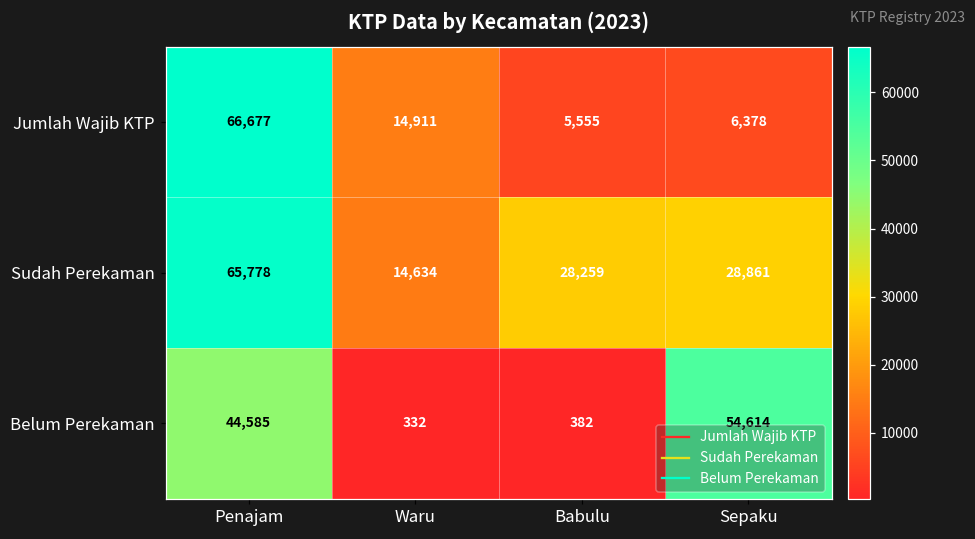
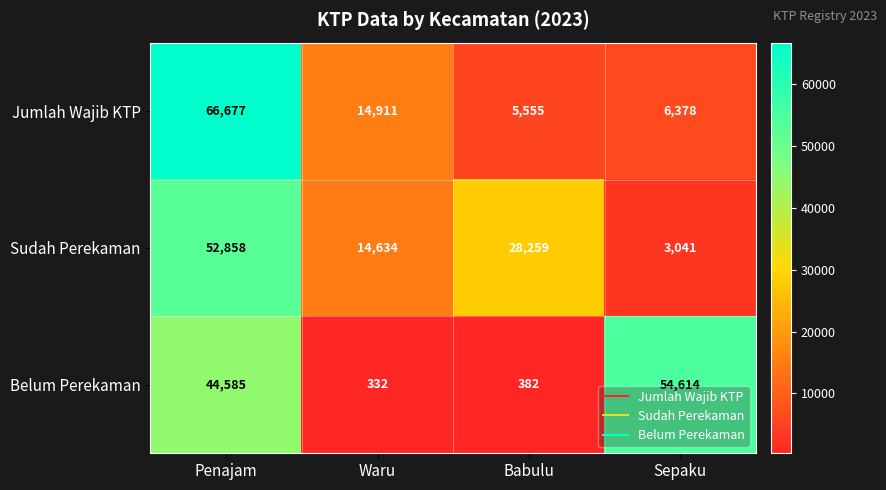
  {
    "Jumlah Wajib KTP": {
      "Penajam": "66,677",
      "Waru": "14,911",
      "Babulu": "5,555",
      "Sepaku": "6,378"
    },
    "Sudah Perekaman": {
-     "Penajam": "65,778",
+     "Penajam": "52,858",
      "Waru": "14,634",
      "Babulu": "28,259",
-     "Sepaku": "28,861"
+     "Sepaku": "3,041"
    },
    "Belum Perekaman": {
      "Penajam": "44,585",
      "Waru": "332",
      "Babulu": "382"
    }
  }
